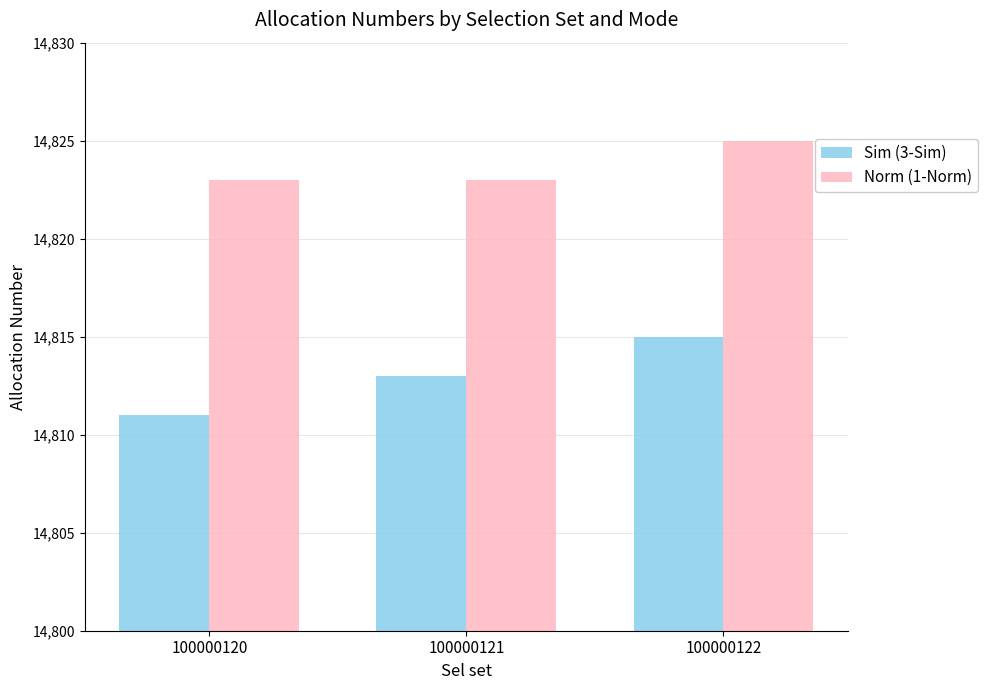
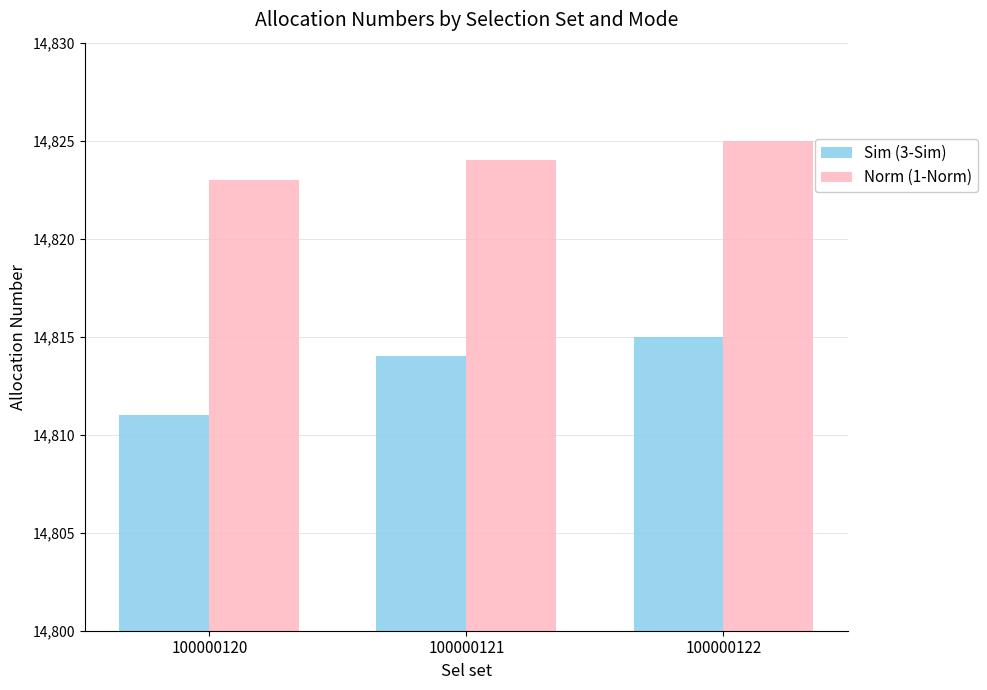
  {
    "Sim (3-Sim)": {
      "100000120": "14,811",
-     "100000121": "14,813",
+     "100000121": "14,814",
      "100000122": "14,815"
    },
    "Norm (1-Norm)": {
      "100000120": "14,823",
-     "100000121": "14,823",
+     "100000121": "14,824",
      "100000122": "14,825"
    }
  }
